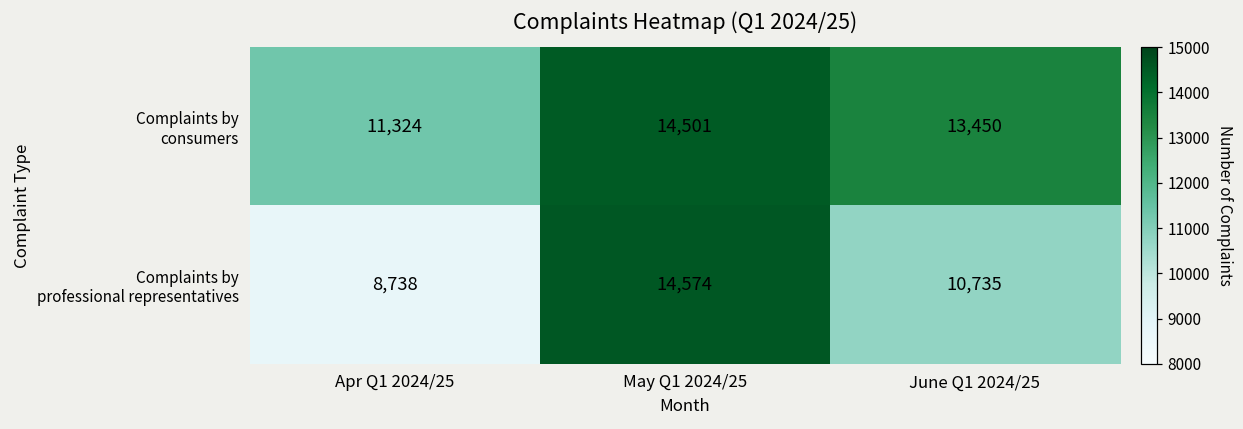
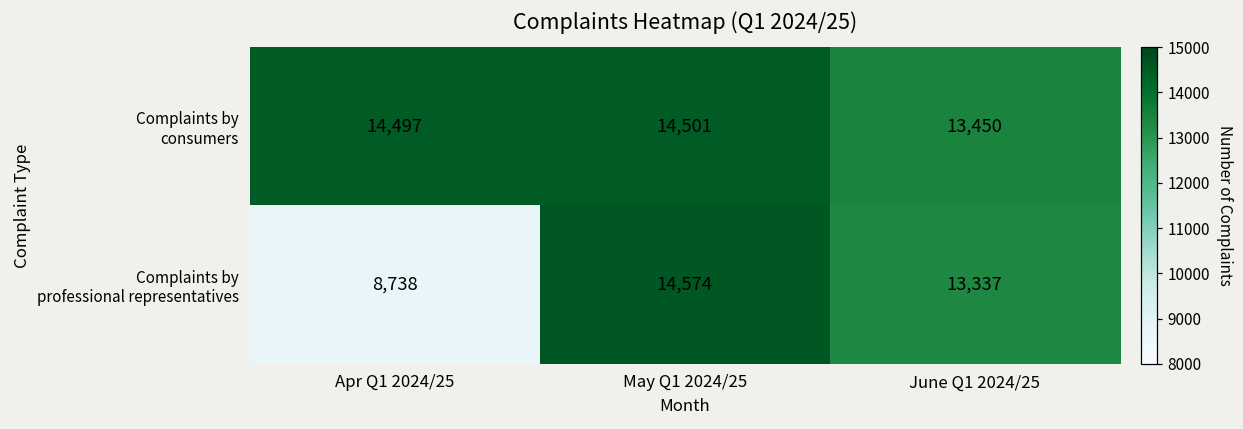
  {
    "Complaints by consumers": {
-     "Apr Q1 2024/25": "11,324",
+     "Apr Q1 2024/25": "14,497",
      "May Q1 2024/25": "14,501",
      "June Q1 2024/25": "13,450"
    },
    "Complaints by professional representatives": {
      "Apr Q1 2024/25": "8,738",
      "May Q1 2024/25": "14,574",
-     "June Q1 2024/25": "10,735"
+     "June Q1 2024/25": "13,337"
    }
  }
